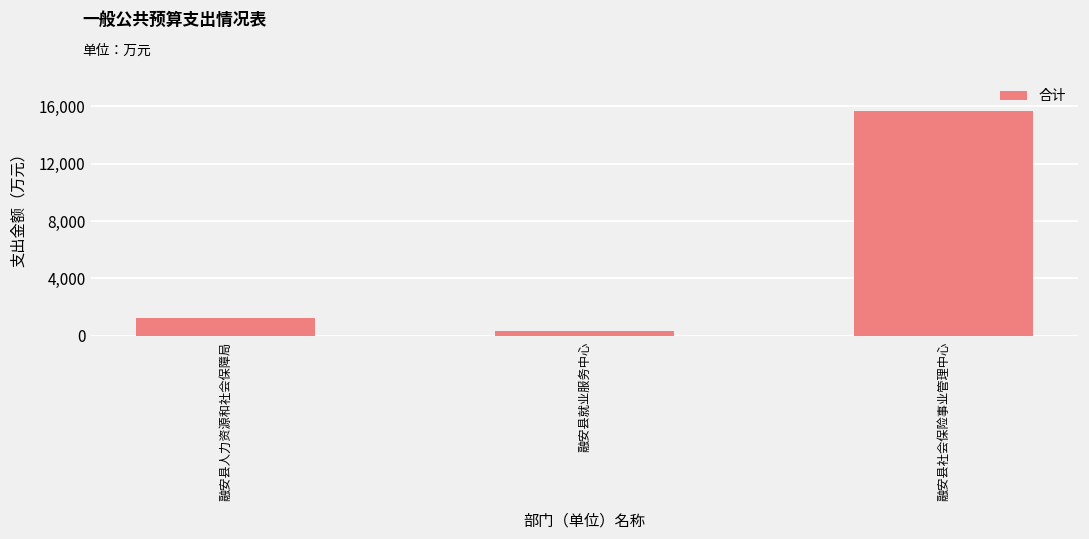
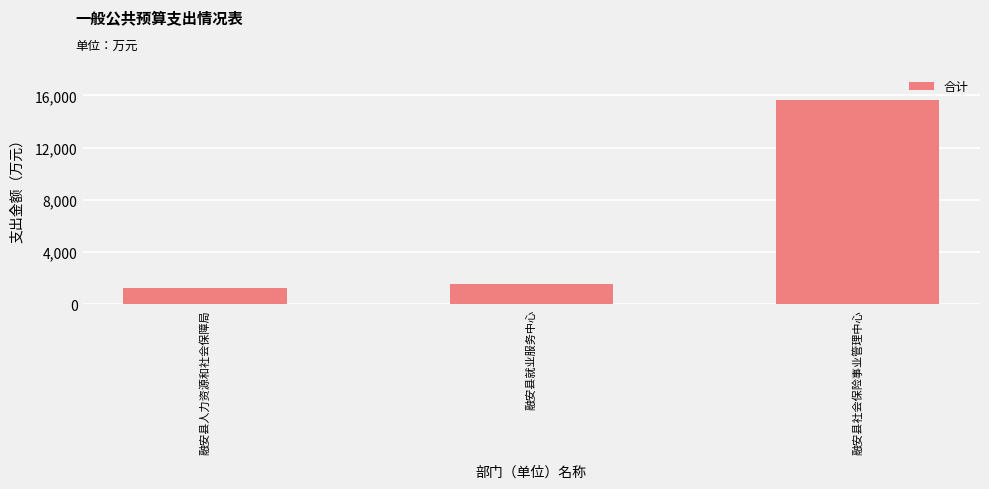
  {
    "融安县人力资源和社会保障局": "1,300",
-   "融安县就业服务中心": "300",
+   "融安县就业服务中心": "1,500",
    "融安县社会保险事业管理中心": "15,700"
  }
